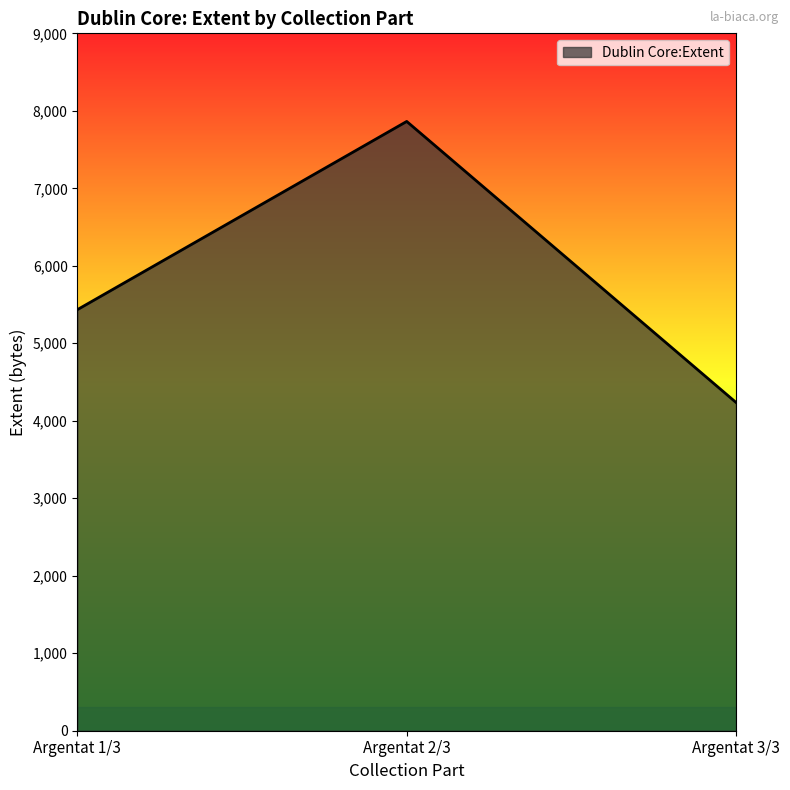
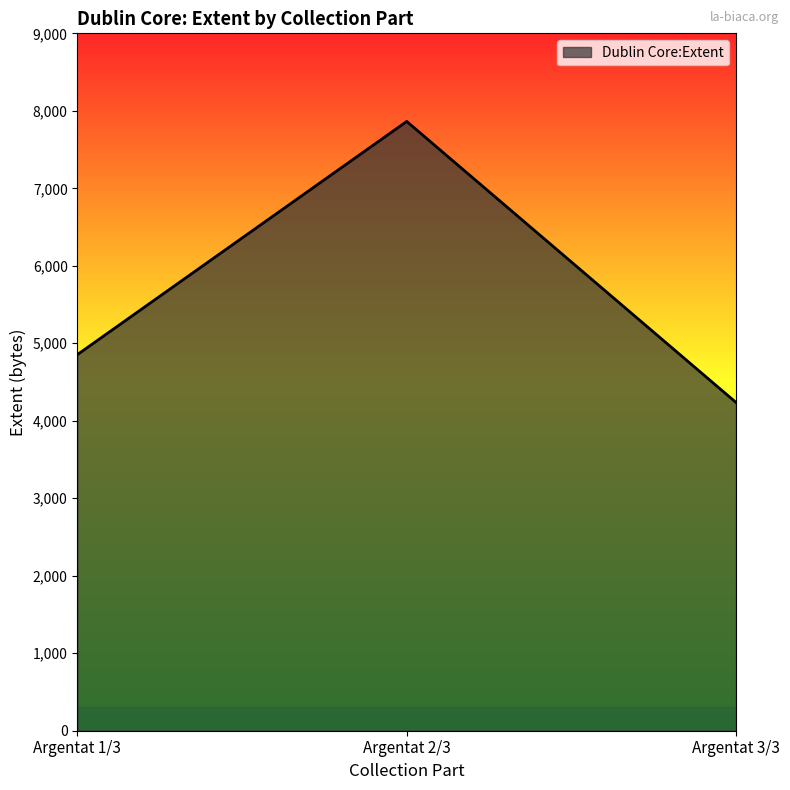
  {
-   "Argentat 1/3": "5,400",
+   "Argentat 1/3": "4,900",
    "Argentat 2/3": "7,900",
    "Argentat 3/3": "4,200"
  }
